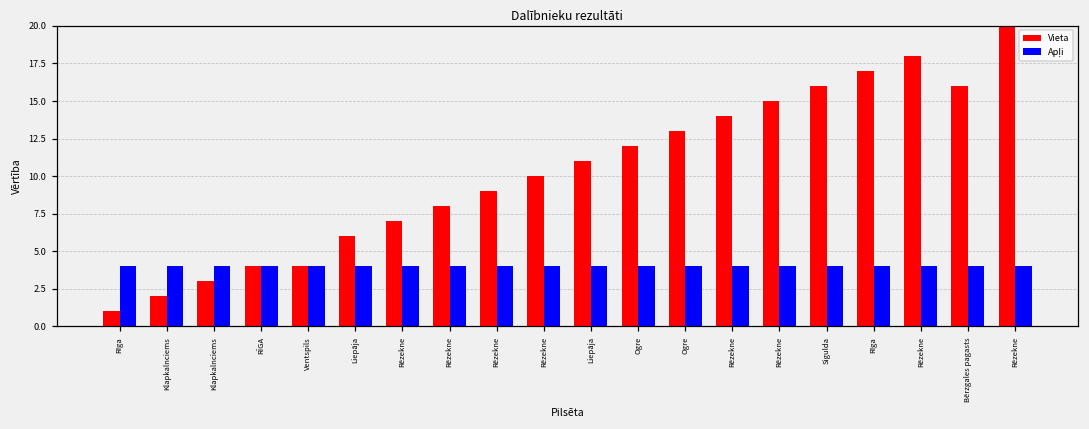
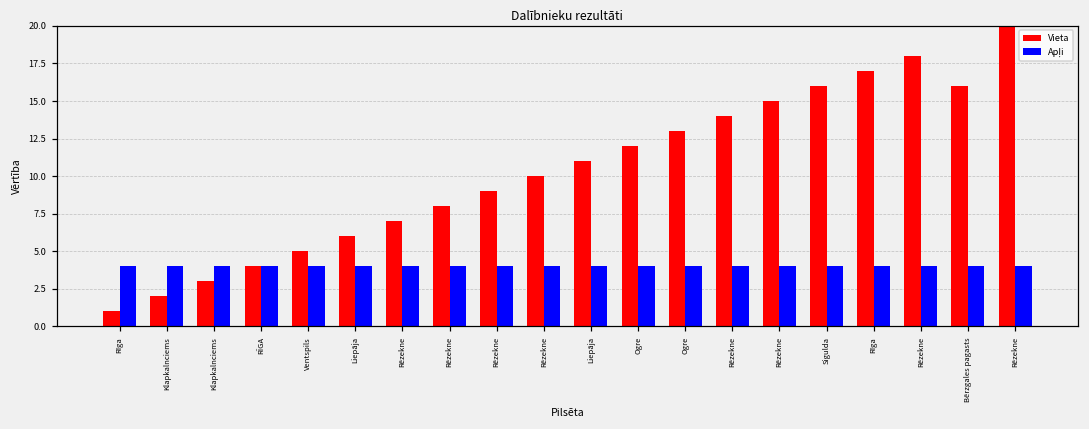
  {
    "Vieta": {
      "RĪGA": 4,
-     "Ventspils": 4,
+     "Ventspils": 5,
      "Sigulda": 16,
      "Bērzgales pagasts": 16
    },
    "Apļi": {
      "RĪGA": 4,
      "Ventspils": 4,
      "Sigulda": 4,
      "Bērzgales pagasts": 4
    }
  }
